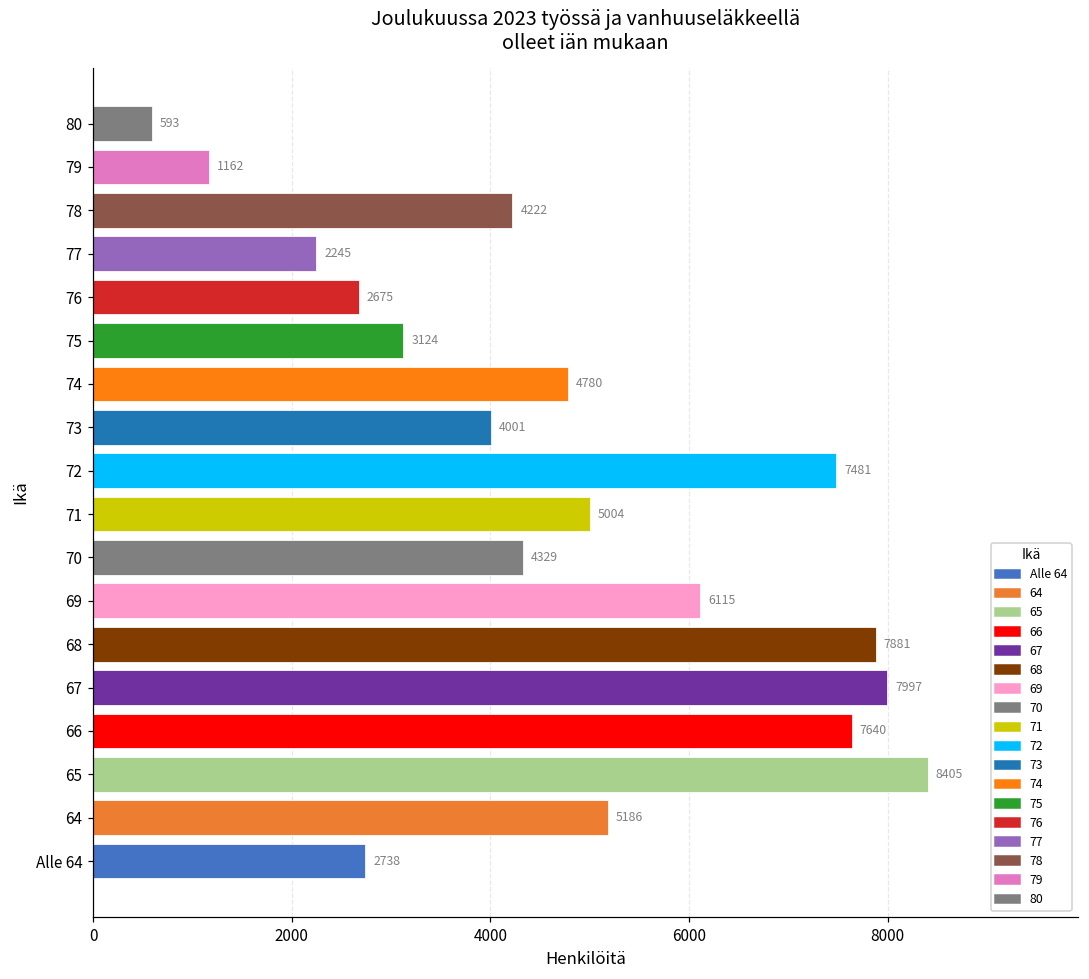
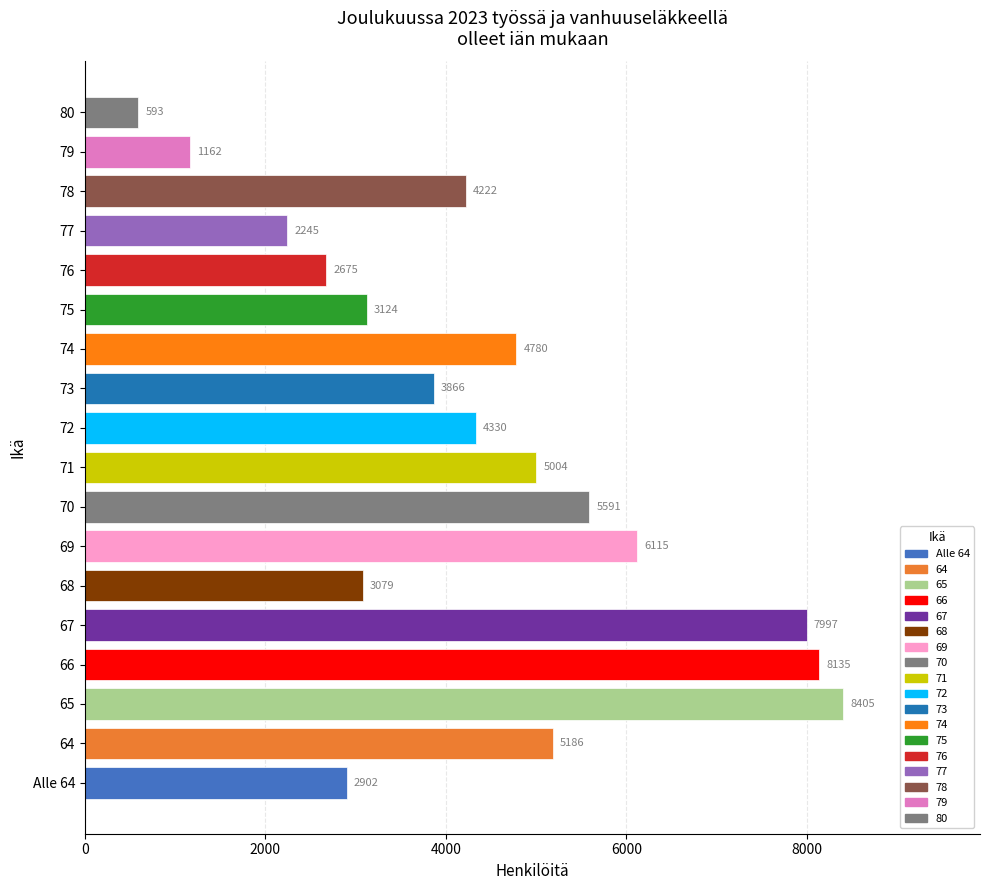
  {
    "80": 593,
    "79": 1162,
    "78": 4222,
    "77": 2245,
    "76": 2675,
    "75": 3124,
    "74": 4780,
-   "73": 4001,
-   "72": 7481,
+   "73": 3866,
+   "72": 4330,
    "71": 5004,
-   "70": 4329,
+   "70": 5591,
    "69": 6115,
-   "68": 7881,
+   "68": 3079,
    "67": 7997,
-   "66": 7640,
+   "66": 8135,
    "65": 8405,
    "64": 5186,
-   "Alle 64": 2738
+   "Alle 64": 2902
  }
